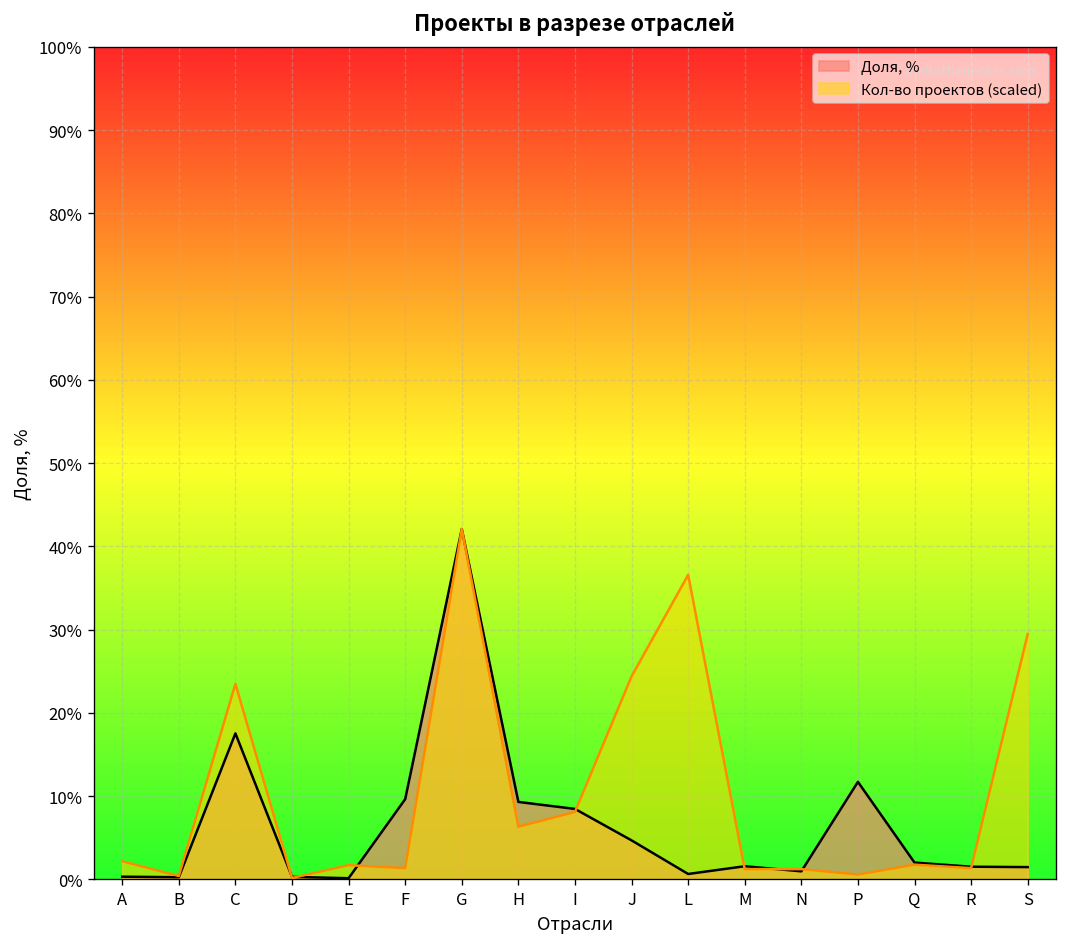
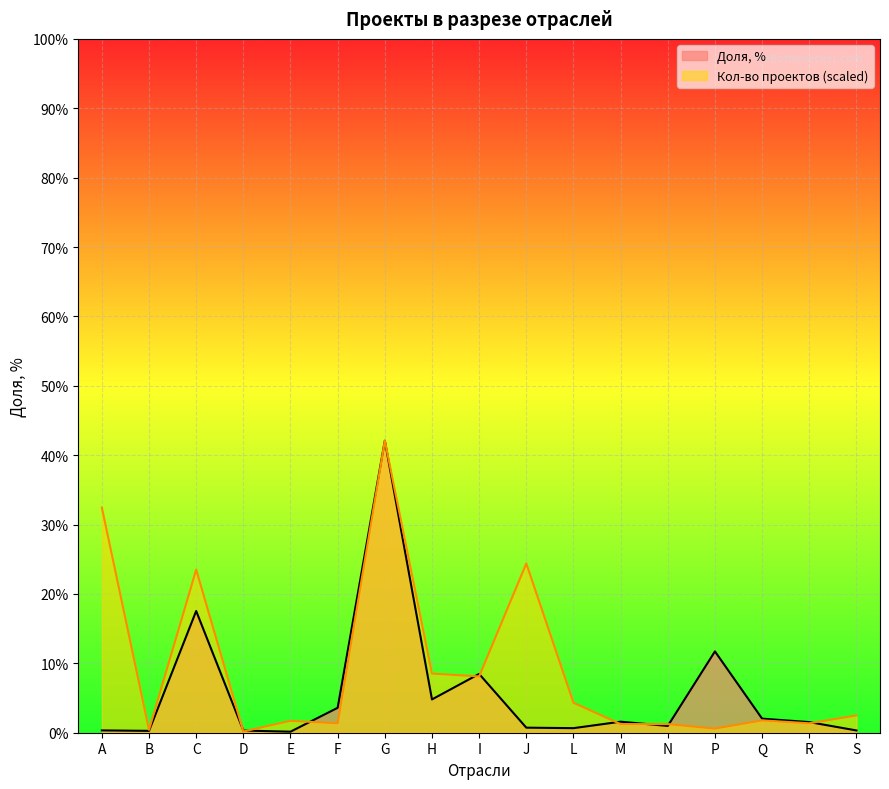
  {
    "Доля, %": {
      "A": "0%",
      "C": "18%",
      "E": "0%",
-     "F": "10%",
-     "H": "9%",
-     "J": "5%",
+     "F": "4%",
+     "H": "5%",
+     "J": "1%",
      "L": "1%",
      "P": "12%",
-     "S": "1%"
+     "S": "0%"
    },
    "Кол-во проектов (scaled)": {
-     "A": "2%",
+     "A": "32%",
      "C": "24%",
      "E": "2%",
      "F": "1%",
-     "H": "6%",
+     "H": "9%",
      "J": "24%",
-     "L": "37%",
+     "L": "4%",
      "P": "1%",
-     "S": "29%"
+     "S": "2%"
    }
  }
